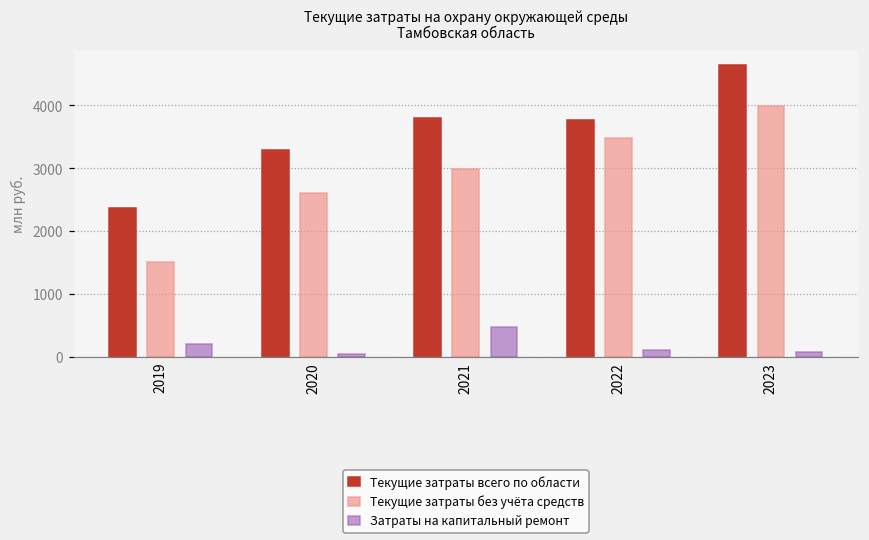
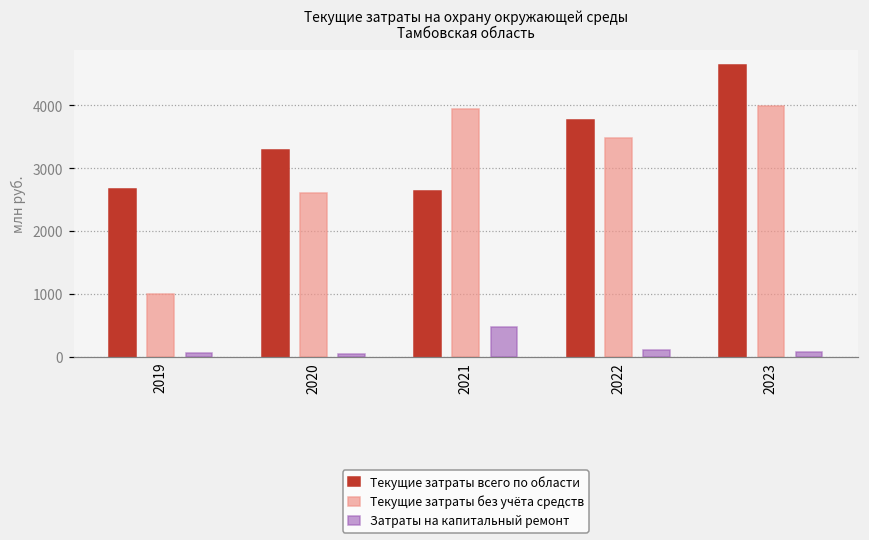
  {
    "Текущие затраты всего по области": {
-     "2019": 2400,
+     "2019": 2700,
      "2020": 3300,
-     "2021": 3800,
+     "2021": 2600,
      "2022": 3800,
      "2023": 4700
    },
    "Текущие затраты без учёта средств": {
-     "2019": 1500,
+     "2019": 1000,
      "2020": 2600,
-     "2021": 3000,
+     "2021": 3900,
      "2022": 3500,
      "2023": 4000
    },
    "Затраты на капитальный ремонт": {
-     "2019": 200,
+     "2019": 100,
      "2020": 0,
      "2021": 500,
      "2022": 100,
      "2023": 100
    }
  }
